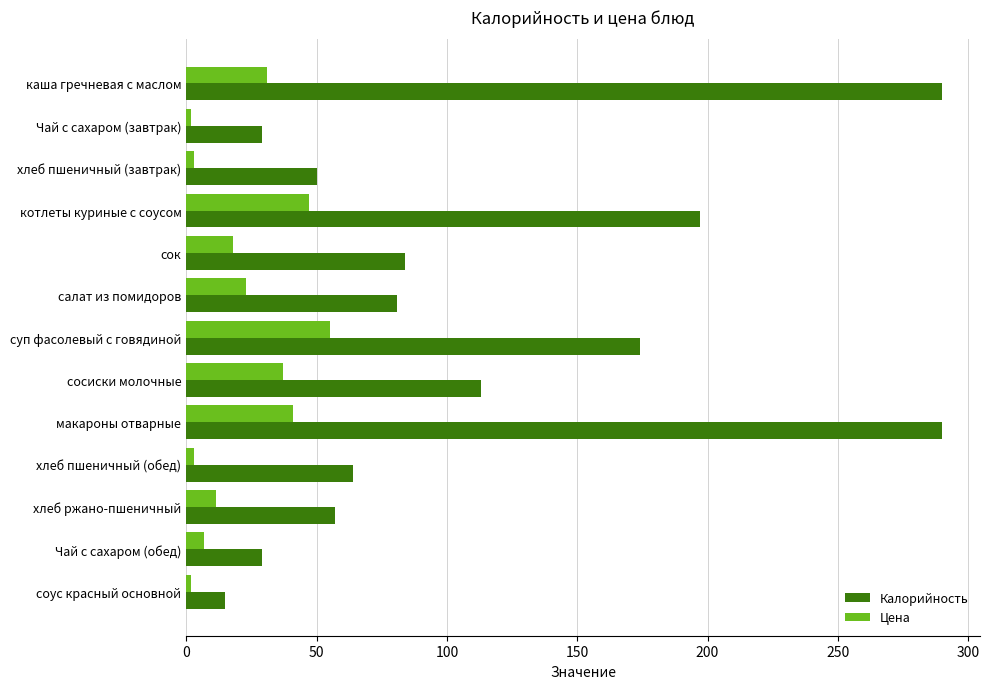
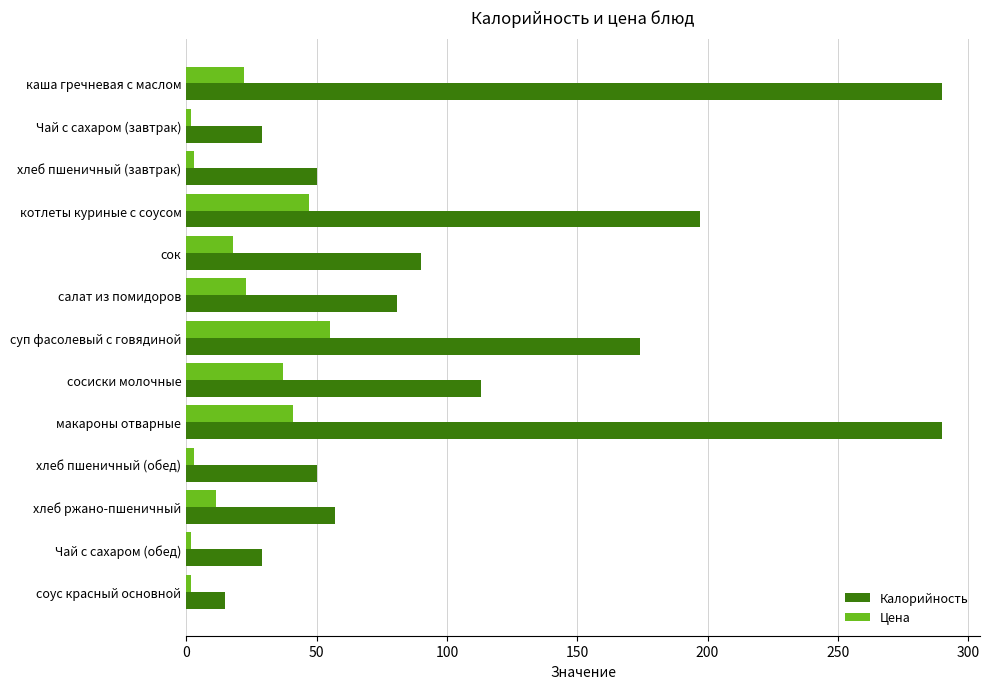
  {
    "Калорийность": {
      "каша гречневая с маслом": 290,
      "Чай с сахаром (завтрак)": 29,
      "хлеб пшеничный (завтрак)": 50,
      "котлеты куриные с соусом": 197,
-     "сок": 84,
+     "сок": 90,
      "салат из помидоров": 81,
      "суп фасолевый с говядиной": 174,
      "сосиски молочные": 113,
      "макароны отварные": 290,
-     "хлеб пшеничный (обед)": 64,
+     "хлеб пшеничный (обед)": 50,
      "хлеб ржано-пшеничный": 57,
      "Чай с сахаром (обед)": 29,
      "соус красный основной": 15
    },
    "Цена": {
-     "каша гречневая с маслом": 31,
+     "каша гречневая с маслом": 22,
      "Чай с сахаром (завтрак)": 2,
      "хлеб пшеничный (завтрак)": 3,
      "котлеты куриные с соусом": 47,
      "сок": 18,
      "салат из помидоров": 23,
      "суп фасолевый с говядиной": 55,
      "сосиски молочные": 37,
      "макароны отварные": 41,
      "хлеб пшеничный (обед)": 3,
      "хлеб ржано-пшеничный": 12,
-     "Чай с сахаром (обед)": 7,
+     "Чай с сахаром (обед)": 2,
      "соус красный основной": 2
    }
  }
